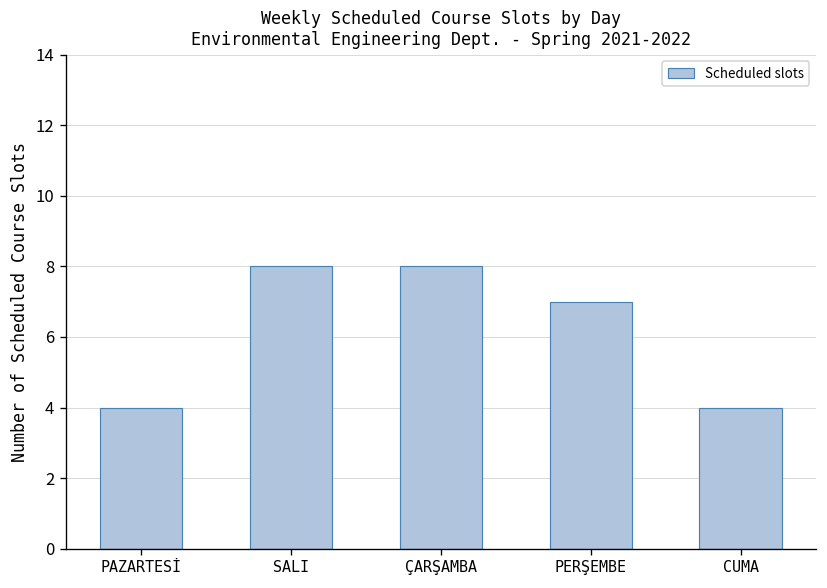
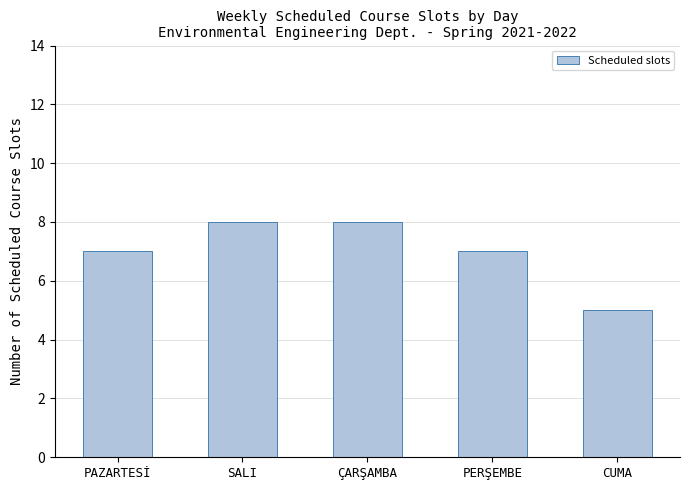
  {
-   "PAZARTESİ": 4,
+   "PAZARTESİ": 7,
    "SALI": 8,
    "ÇARŞAMBA": 8,
    "PERŞEMBE": 7,
-   "CUMA": 4
+   "CUMA": 5
  }
